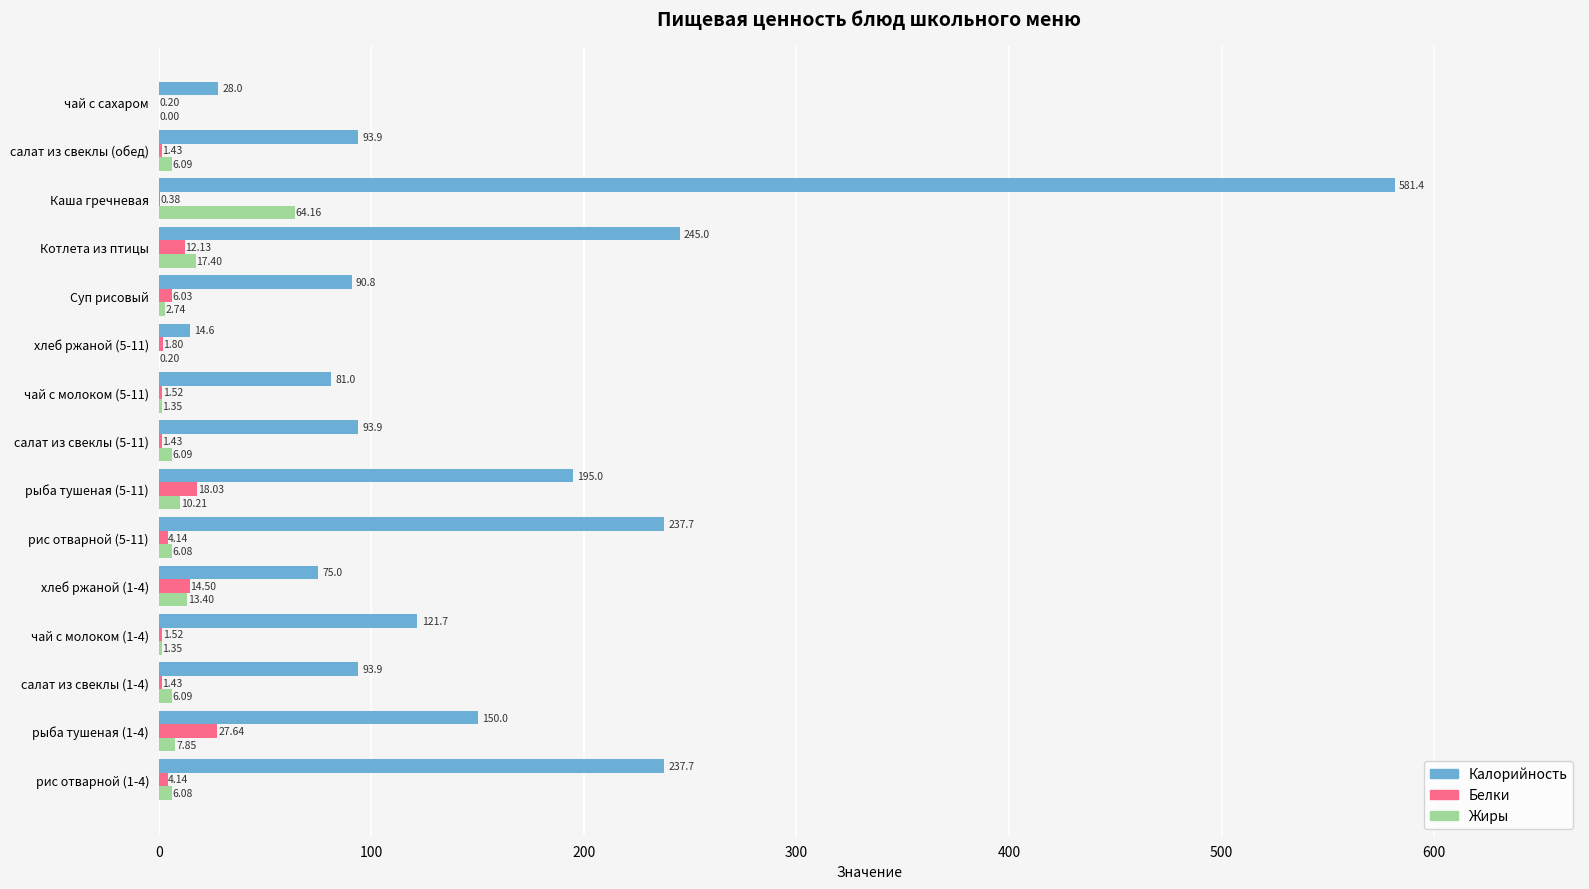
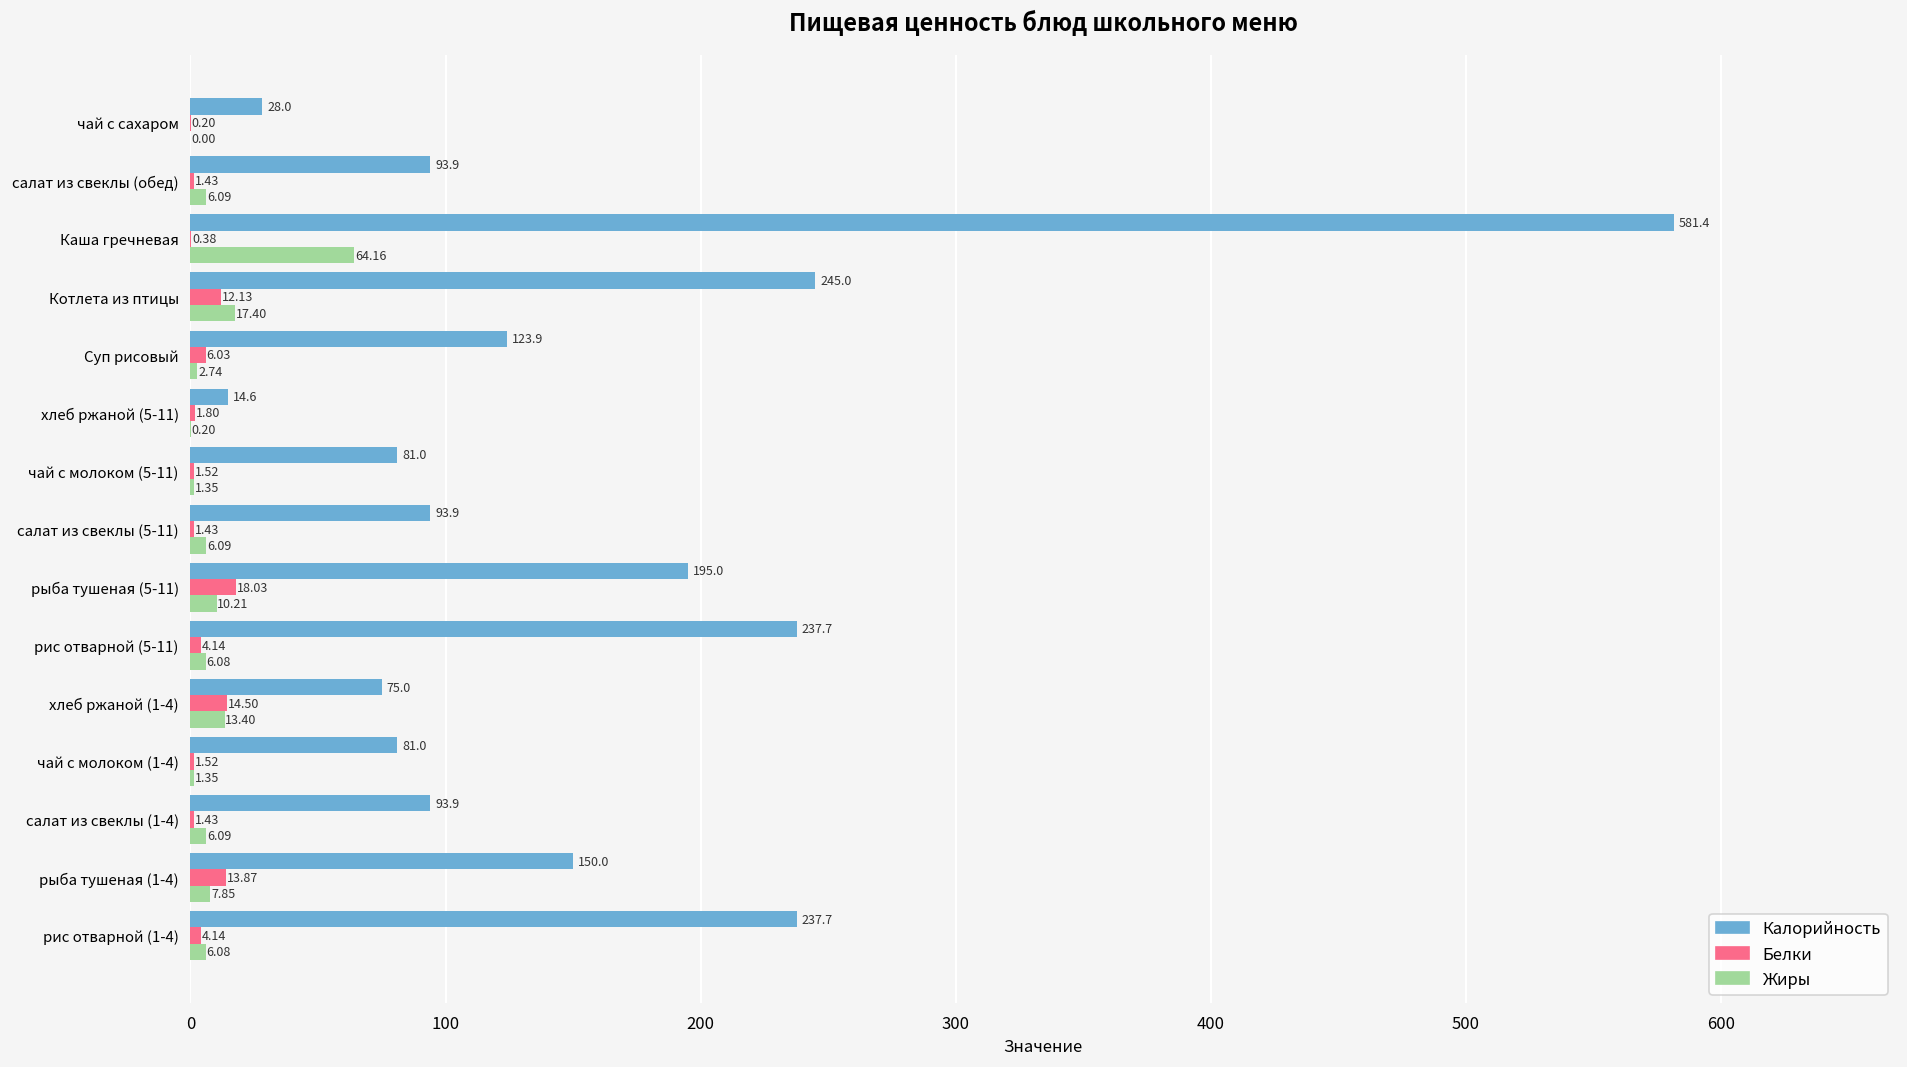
  {
    "Калорийность": {
      "чай с сахаром": 28.0,
      "салат из свеклы (обед)": 93.9,
      "Каша гречневая": 581.4,
      "Котлета из птицы": 245.0,
-     "Суп рисовый": 90.8,
+     "Суп рисовый": 123.9,
      "хлеб ржаной (5-11)": 14.6,
      "чай с молоком (5-11)": 81.0,
      "салат из свеклы (5-11)": 93.9,
      "рыба тушеная (5-11)": 195.0,
      "рис отварной (5-11)": 237.7,
      "хлеб ржаной (1-4)": 75.0,
-     "чай с молоком (1-4)": 121.7,
+     "чай с молоком (1-4)": 81.0,
      "салат из свеклы (1-4)": 93.9,
      "рыба тушеная (1-4)": 150.0,
      "рис отварной (1-4)": 237.7
    },
    "Белки": {
      "чай с сахаром": 0.20,
      "салат из свеклы (обед)": 1.43,
      "Каша гречневая": 0.38,
      "Котлета из птицы": 12.13,
      "Суп рисовый": 6.03,
      "хлеб ржаной (5-11)": 1.80,
      "чай с молоком (5-11)": 1.52,
      "салат из свеклы (5-11)": 1.43,
      "рыба тушеная (5-11)": 18.03,
      "рис отварной (5-11)": 4.14,
      "хлеб ржаной (1-4)": 14.50,
      "чай с молоком (1-4)": 1.52,
      "салат из свеклы (1-4)": 1.43,
-     "рыба тушеная (1-4)": 27.64,
+     "рыба тушеная (1-4)": 13.87,
      "рис отварной (1-4)": 4.14
    },
    "Жиры": {
      "чай с сахаром": 0.00,
      "салат из свеклы (обед)": 6.09,
      "Каша гречневая": 64.16,
      "Котлета из птицы": 17.40,
      "Суп рисовый": 2.74,
      "хлеб ржаной (5-11)": 0.20,
      "чай с молоком (5-11)": 1.35,
      "салат из свеклы (5-11)": 6.09,
      "рыба тушеная (5-11)": 10.21,
      "рис отварной (5-11)": 6.08,
      "хлеб ржаной (1-4)": 13.40,
      "чай с молоком (1-4)": 1.35,
      "салат из свеклы (1-4)": 6.09,
      "рыба тушеная (1-4)": 7.85,
      "рис отварной (1-4)": 6.08
    }
  }
